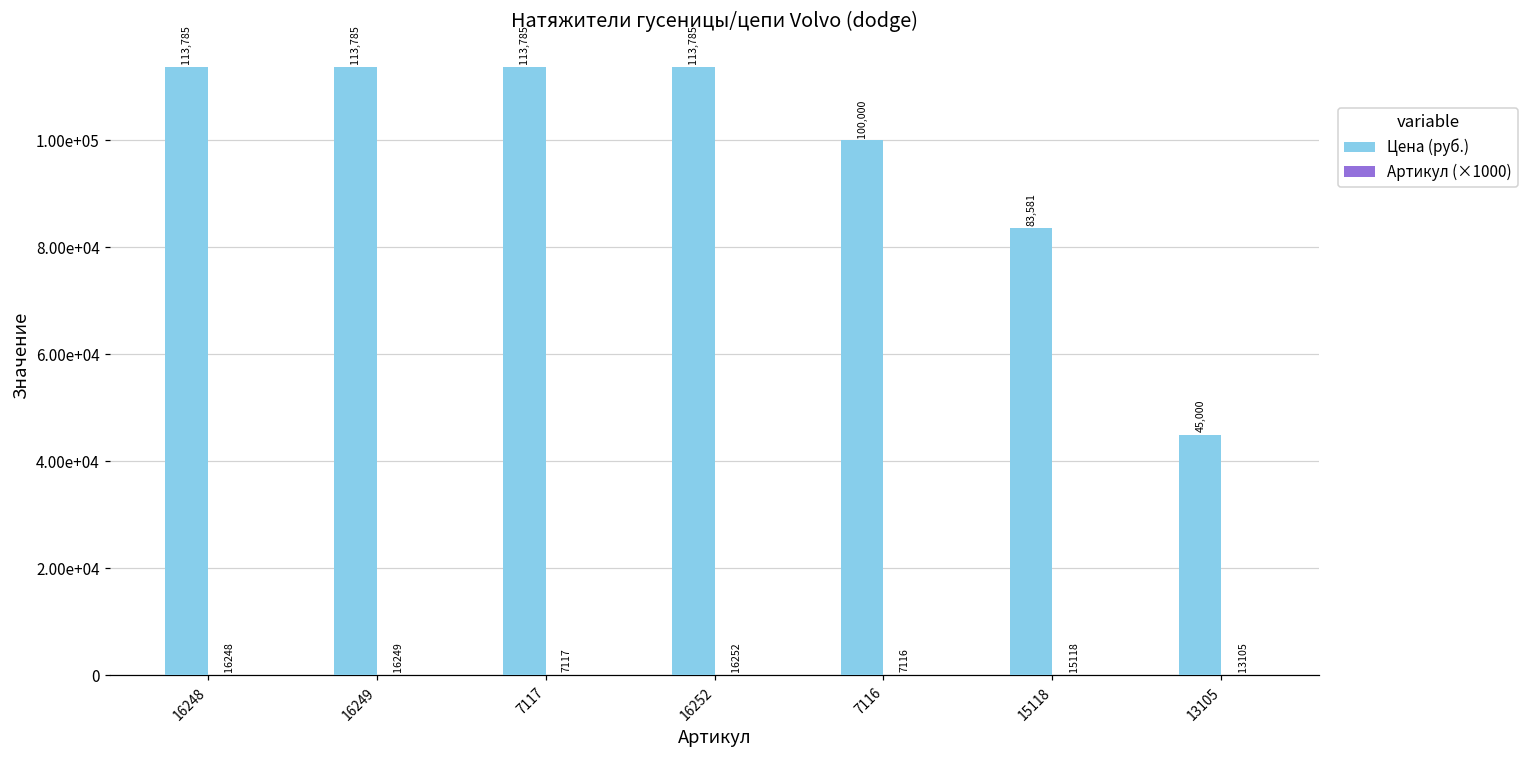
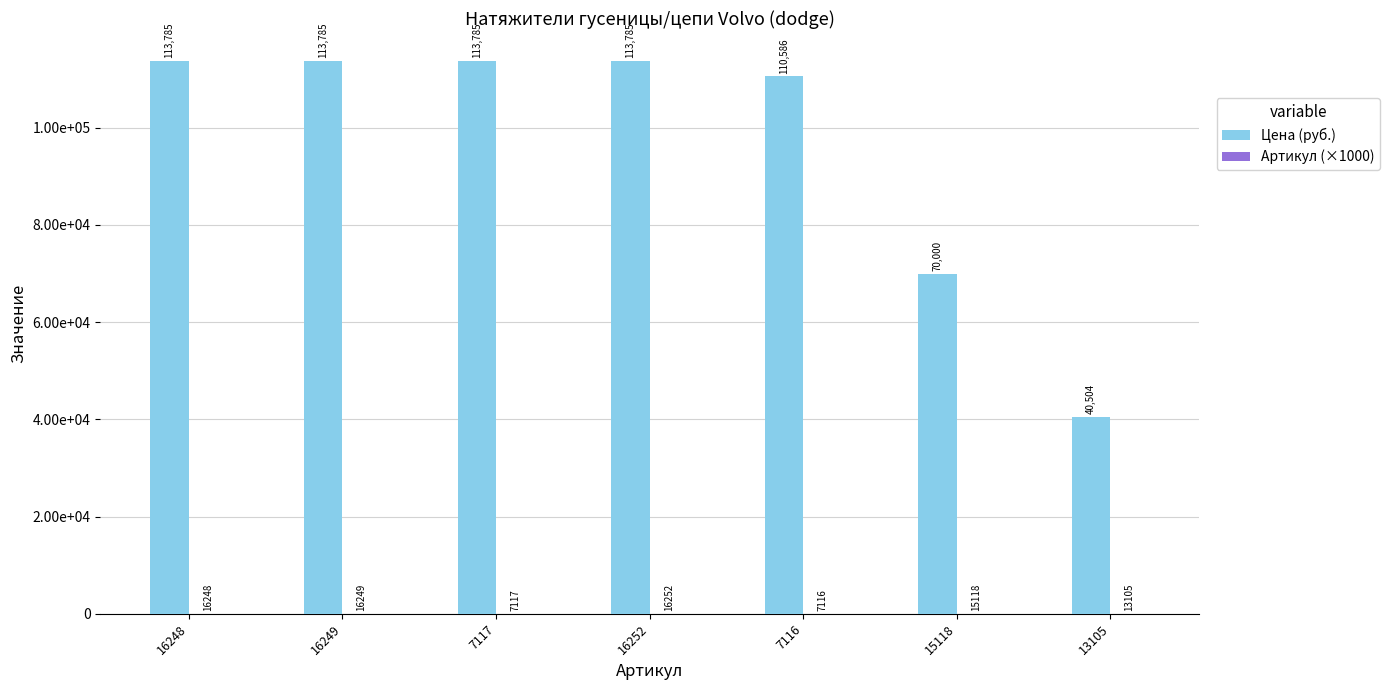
  {
    "Цена (руб.)": {
      "16248": "113,785",
      "16249": "113,785",
      "7117": "113,785",
      "16252": "113,785",
-     "7116": "100,000",
-     "15118": "83,581",
-     "13105": "45,000"
+     "7116": "110,586",
+     "15118": "70,000",
+     "13105": "40,504"
    }
  }
